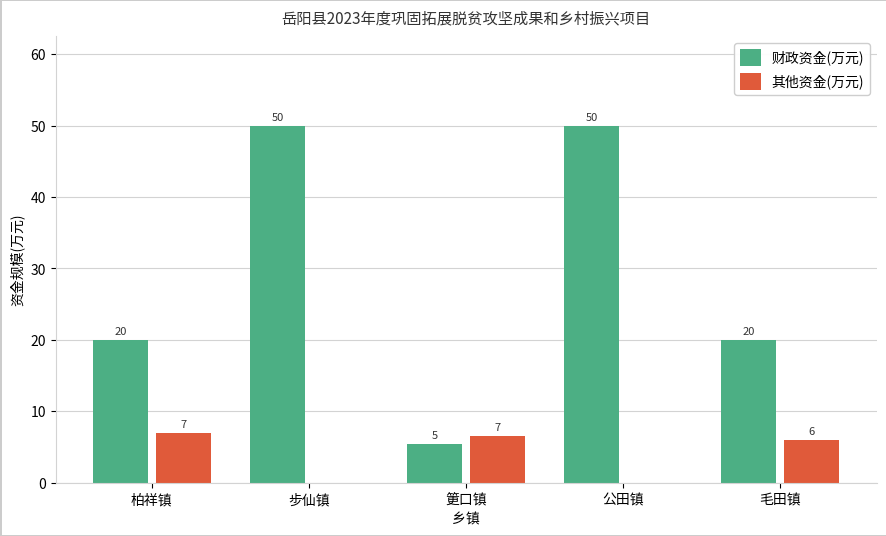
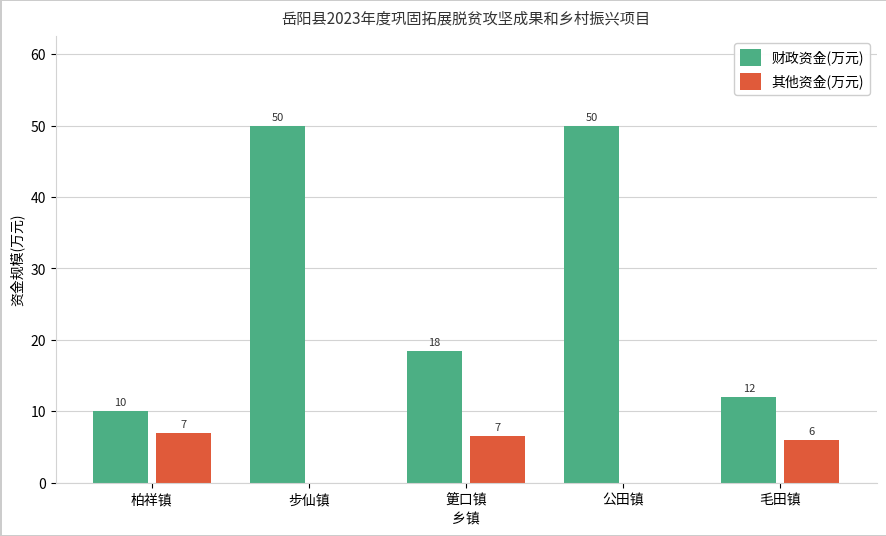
  {
    "财政资金(万元)": {
-     "柏祥镇": 20,
+     "柏祥镇": 10,
      "步仙镇": 50,
-     "筻口镇": 5,
+     "筻口镇": 18,
      "公田镇": 50,
-     "毛田镇": 20
+     "毛田镇": 12
    },
    "其他资金(万元)": {
      "柏祥镇": 7,
      "筻口镇": 7,
      "毛田镇": 6
    }
  }
